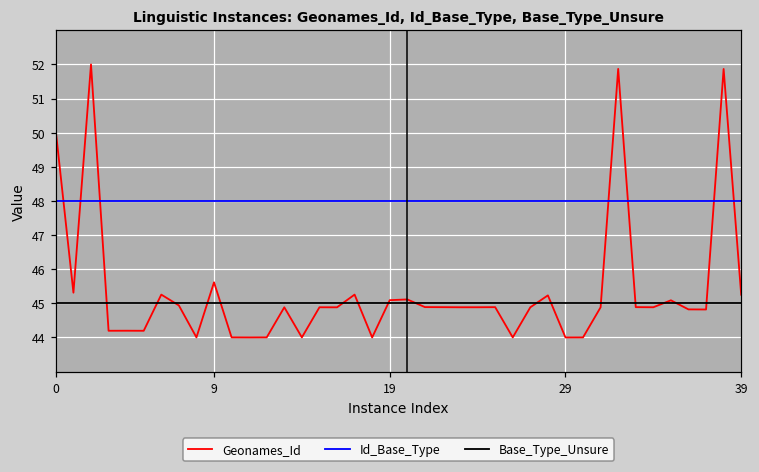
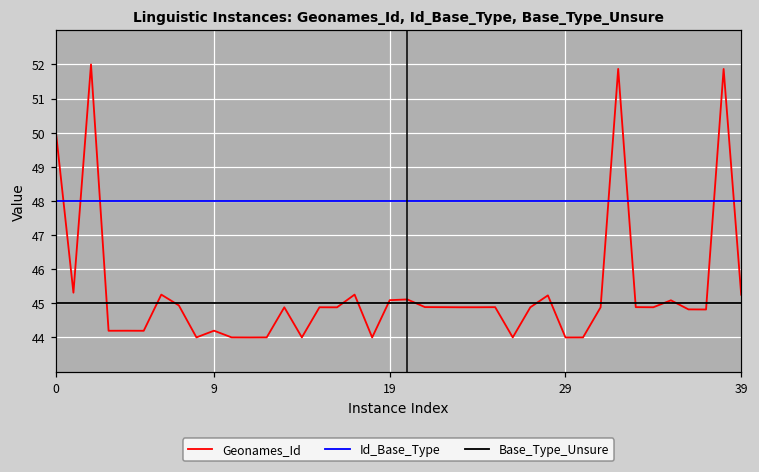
  {
    "Geonames_Id": {
      "0": 50.0,
-     "9": 45.6,
+     "9": 44.2,
      "19": 45.1,
      "29": 44.0,
      "39": 45.3
    },
    "Id_Base_Type": {
      "0": 48.0,
      "9": 48.0,
      "19": 48.0,
      "29": 48.0,
      "39": 48.0
    },
    "Base_Type_Unsure": {
      "0": 45.0,
      "9": 45.0,
      "19": 45.0,
      "29": 45.0,
      "39": 45.0
    }
  }
